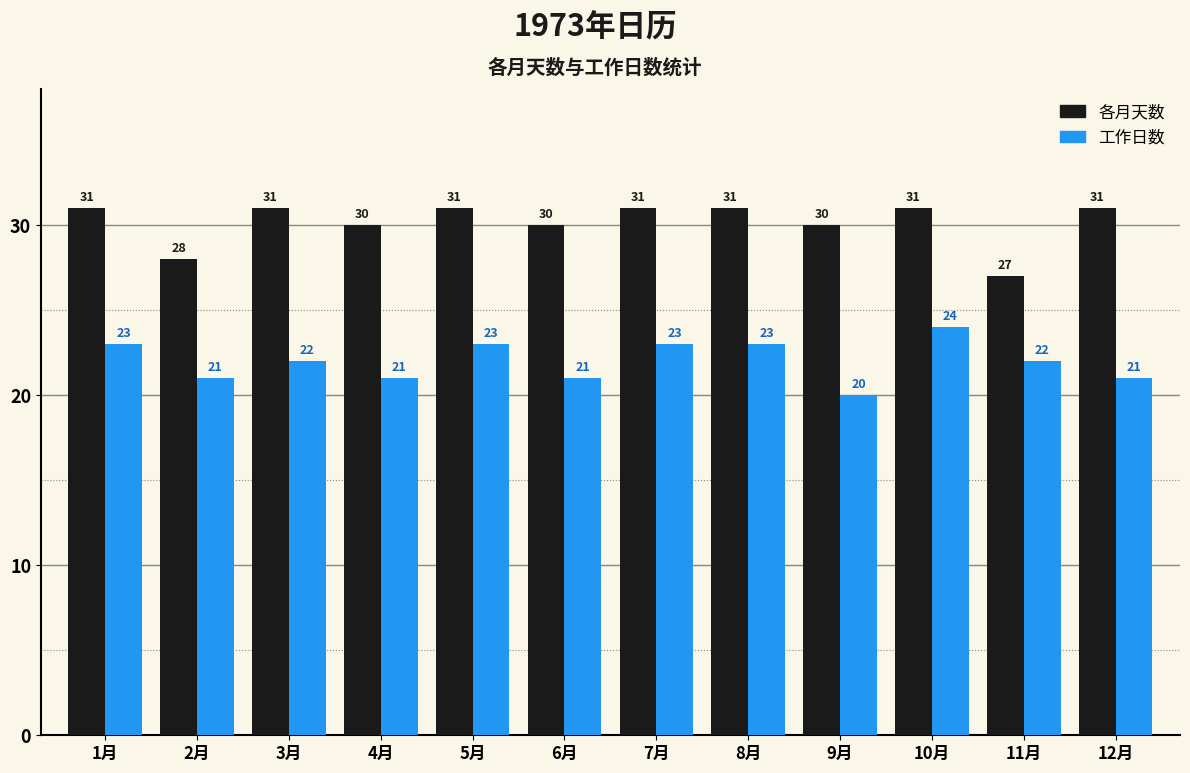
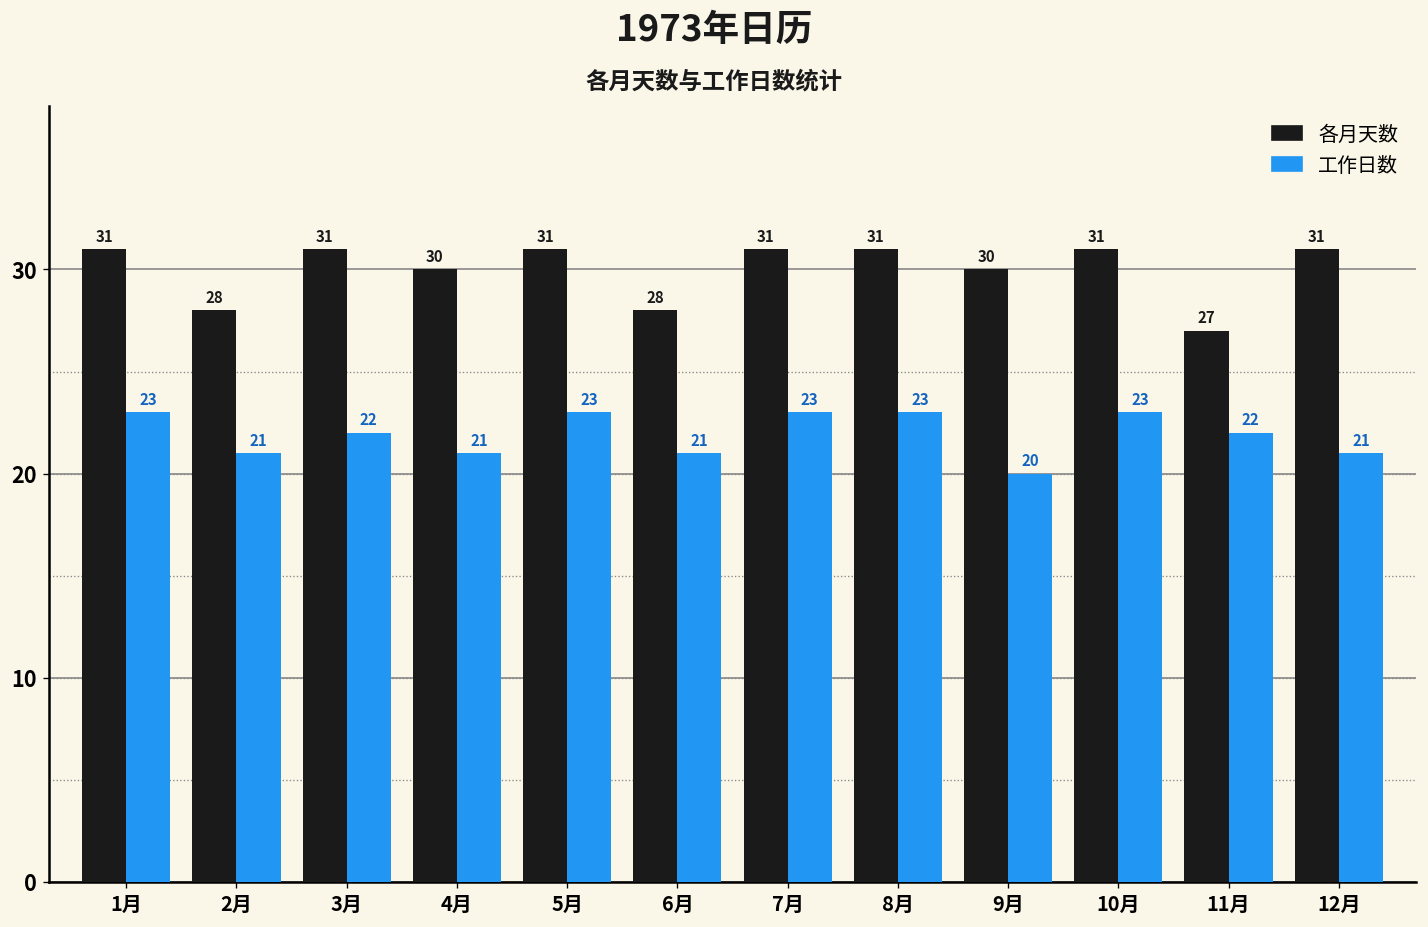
  {
    "各月天数": {
      "1月": 31,
      "2月": 28,
      "3月": 31,
      "4月": 30,
      "5月": 31,
-     "6月": 30,
+     "6月": 28,
      "7月": 31,
      "8月": 31,
      "9月": 30,
      "10月": 31,
      "11月": 27,
      "12月": 31
    },
    "工作日数": {
      "1月": 23,
      "2月": 21,
      "3月": 22,
      "4月": 21,
      "5月": 23,
      "6月": 21,
      "7月": 23,
      "8月": 23,
      "9月": 20,
-     "10月": 24,
+     "10月": 23,
      "11月": 22,
      "12月": 21
    }
  }
